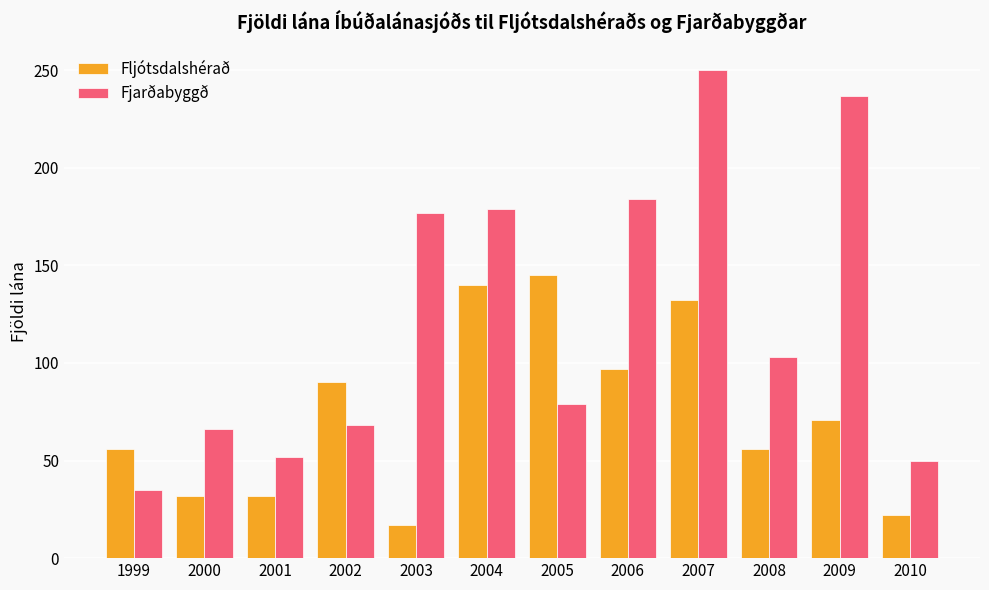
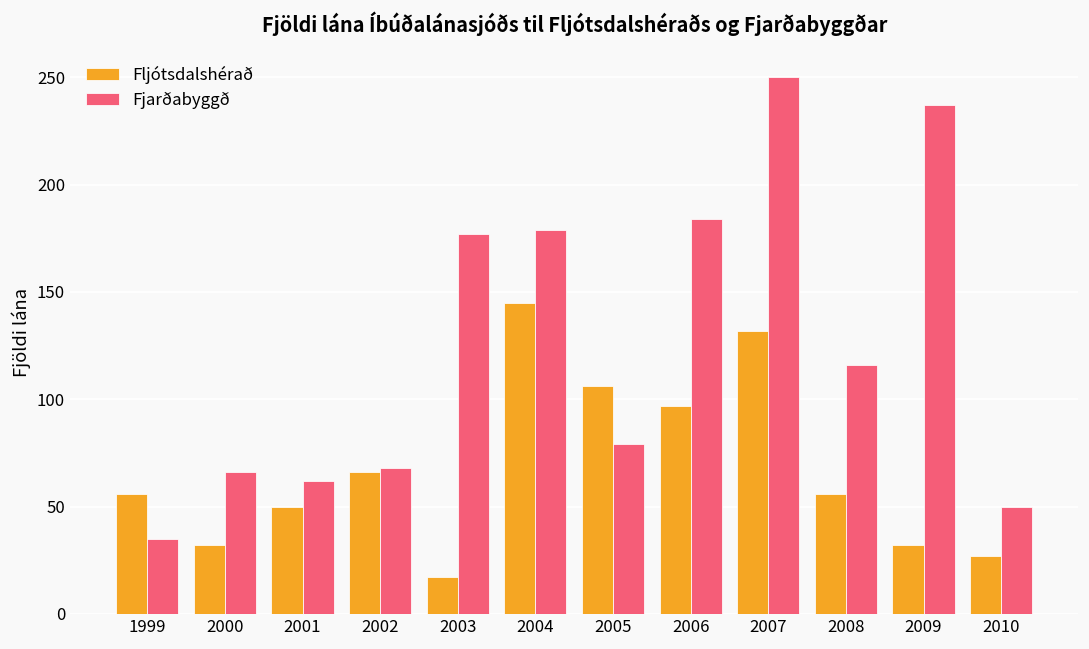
  {
    "Fljótsdalshérað": {
      "1999": 56,
      "2000": 32,
-     "2001": 32,
-     "2002": 90,
+     "2001": 50,
+     "2002": 66,
      "2003": 17,
-     "2004": 140,
-     "2005": 145,
+     "2004": 145,
+     "2005": 106,
      "2006": 97,
      "2007": 132,
      "2008": 56,
-     "2009": 71,
-     "2010": 22
+     "2009": 32,
+     "2010": 27
    },
    "Fjarðabyggð": {
      "1999": 35,
      "2000": 66,
-     "2001": 52,
+     "2001": 62,
      "2002": 68,
      "2003": 177,
      "2004": 179,
      "2005": 79,
      "2006": 184,
      "2007": 250,
-     "2008": 103,
+     "2008": 116,
      "2009": 237,
      "2010": 50
    }
  }
